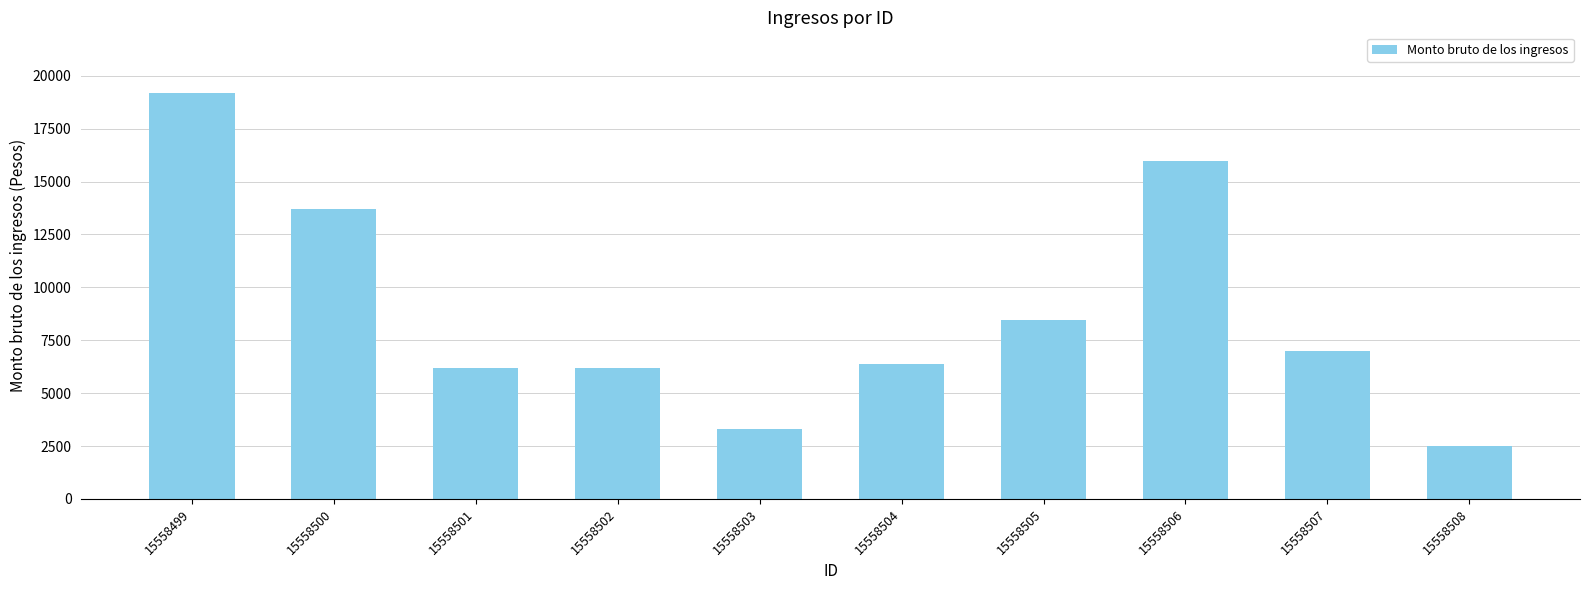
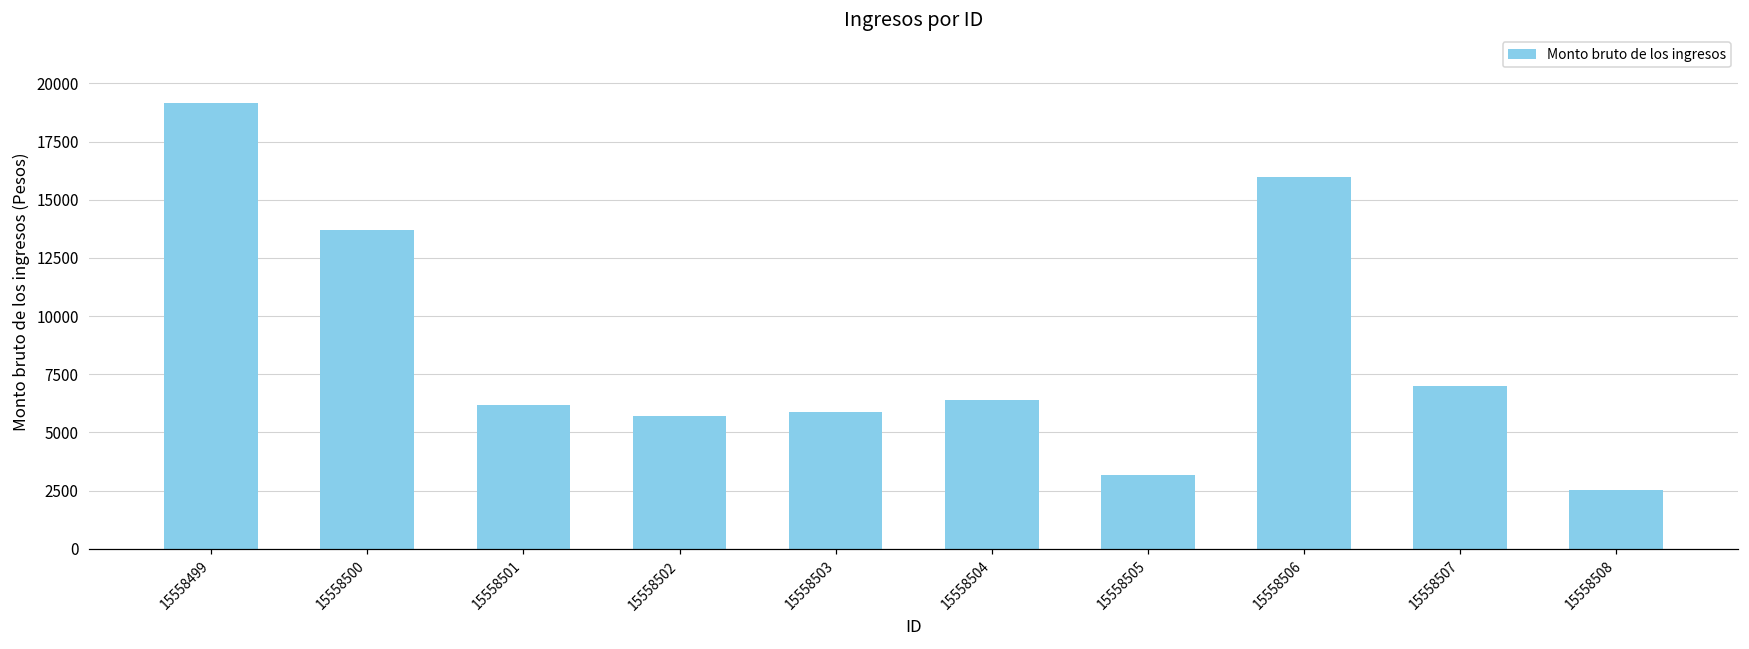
  {
    "15558499": 19200,
    "15558500": 13700,
    "15558501": 6200,
-   "15558502": 6200,
-   "15558503": 3300,
+   "15558502": 5700,
+   "15558503": 5900,
    "15558504": 6400,
-   "15558505": 8500,
+   "15558505": 3200,
    "15558506": 16000,
    "15558507": 7000,
    "15558508": 2500
  }
